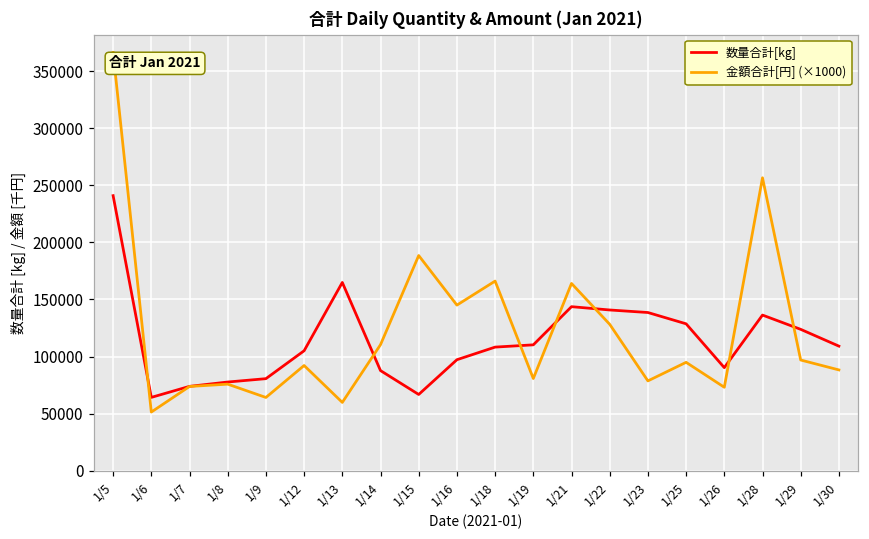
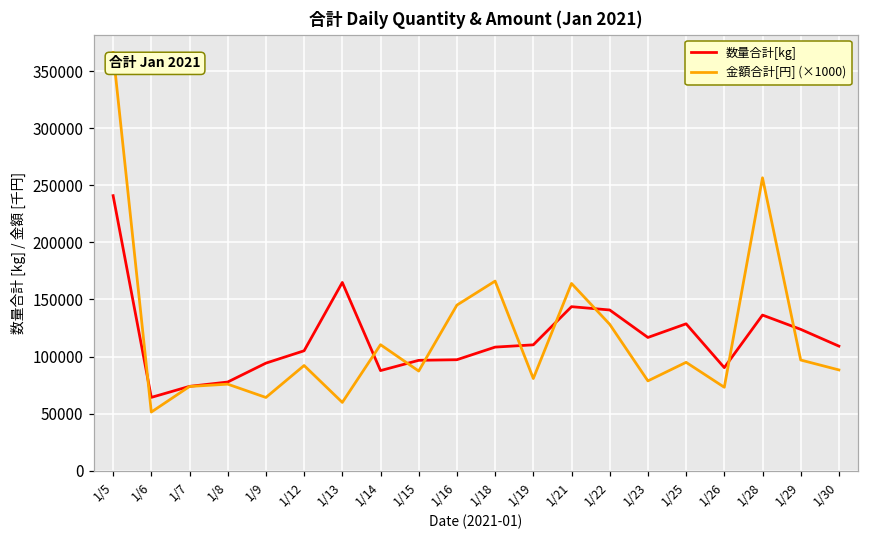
  {
    "数量合計[kg]": {
      "1/5": 241000,
      "1/6": 64000,
-     "1/9": 81000,
+     "1/9": 94000,
      "1/12": 105000,
      "1/13": 165000,
      "1/14": 88000,
-     "1/15": 67000,
+     "1/15": 97000,
      "1/16": 97000,
      "1/18": 108000,
      "1/19": 110000,
      "1/21": 144000,
      "1/22": 141000,
-     "1/23": 139000,
+     "1/23": 117000,
      "1/25": 129000,
      "1/26": 90000,
      "1/28": 136000,
      "1/29": 124000,
      "1/30": 109000
    },
    "金額合計[円] (×1000)": {
      "1/6": 51000,
      "1/9": 64000,
      "1/12": 92000,
      "1/13": 60000,
      "1/14": 110000,
-     "1/15": 188000,
+     "1/15": 87000,
      "1/16": 145000,
      "1/18": 166000,
      "1/19": 81000,
      "1/21": 164000,
      "1/22": 128000,
      "1/23": 79000,
      "1/25": 95000,
      "1/26": 73000,
      "1/28": 257000,
      "1/29": 97000,
      "1/30": 88000
    }
  }
